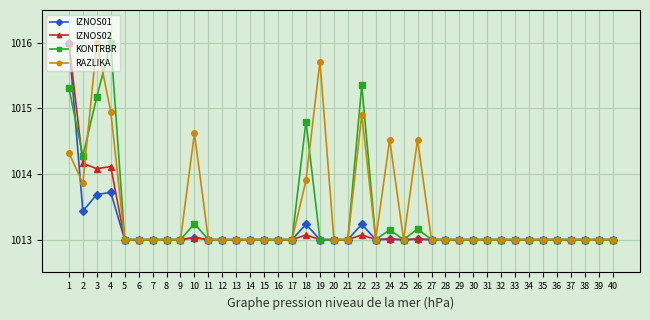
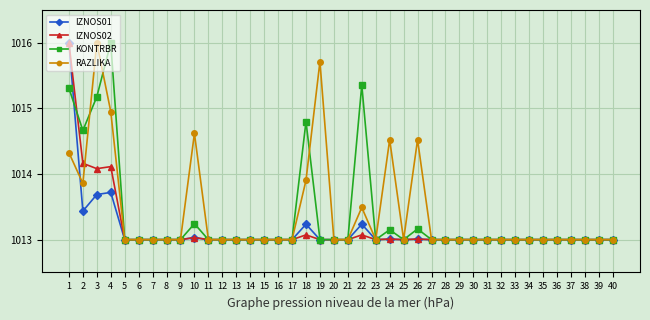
  {
    "IZNOS01": {
      "2": 1013.4,
      "3": 1013.7,
      "4": 1013.7,
      "18": 1013.2,
      "22": 1013.2
    },
    "IZNOS02": {
      "2": 1014.2,
      "3": 1014.1,
      "4": 1014.1,
      "18": 1013.1,
      "22": 1013.1
    },
    "KONTRBR": {
      "1": 1015.3,
-     "2": 1014.3,
+     "2": 1014.7,
      "3": 1015.2,
      "10": 1013.2,
      "18": 1014.8,
      "22": 1015.4,
      "24": 1013.2,
      "26": 1013.2
    },
    "RAZLIKA": {
      "1": 1014.3,
      "2": 1013.9,
      "4": 1015.0,
      "10": 1014.6,
      "18": 1013.9,
      "19": 1015.7,
-     "22": 1014.9,
+     "22": 1013.5,
      "24": 1014.5,
      "26": 1014.5
    }
  }
